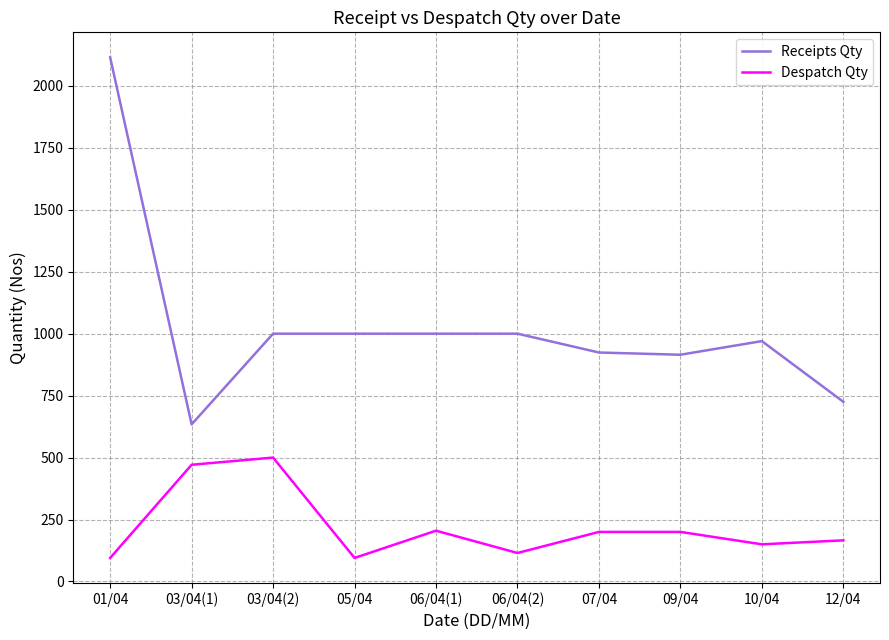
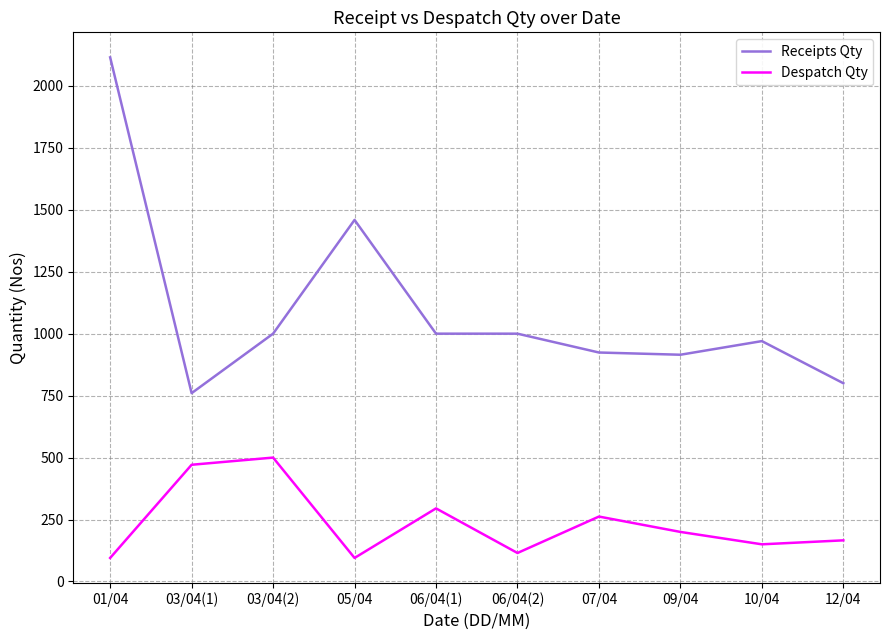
  {
    "Receipts Qty": {
      "01/04": 2120,
-     "03/04(1)": 630,
+     "03/04(1)": 760,
      "03/04(2)": 1000,
-     "05/04": 1000,
+     "05/04": 1460,
      "06/04(1)": 1000,
      "06/04(2)": 1000,
      "07/04": 920,
      "09/04": 920,
      "10/04": 970,
-     "12/04": 730
+     "12/04": 800
    },
    "Despatch Qty": {
      "01/04": 100,
      "03/04(1)": 470,
      "03/04(2)": 500,
      "05/04": 100,
-     "06/04(1)": 210,
+     "06/04(1)": 300,
      "06/04(2)": 120,
-     "07/04": 200,
+     "07/04": 260,
      "09/04": 200,
      "10/04": 150,
      "12/04": 170
    }
  }
